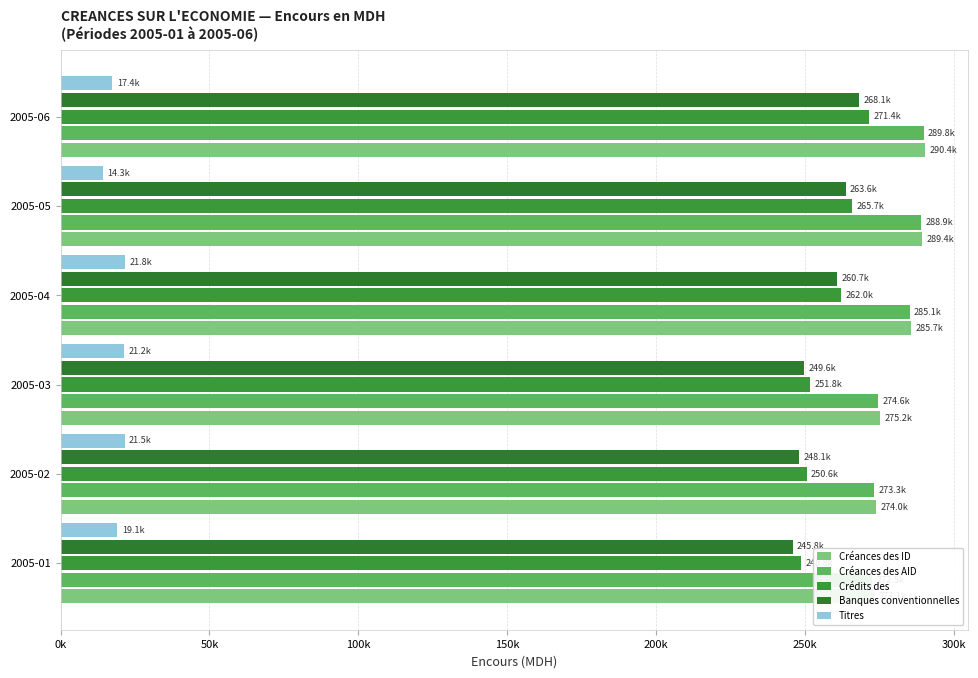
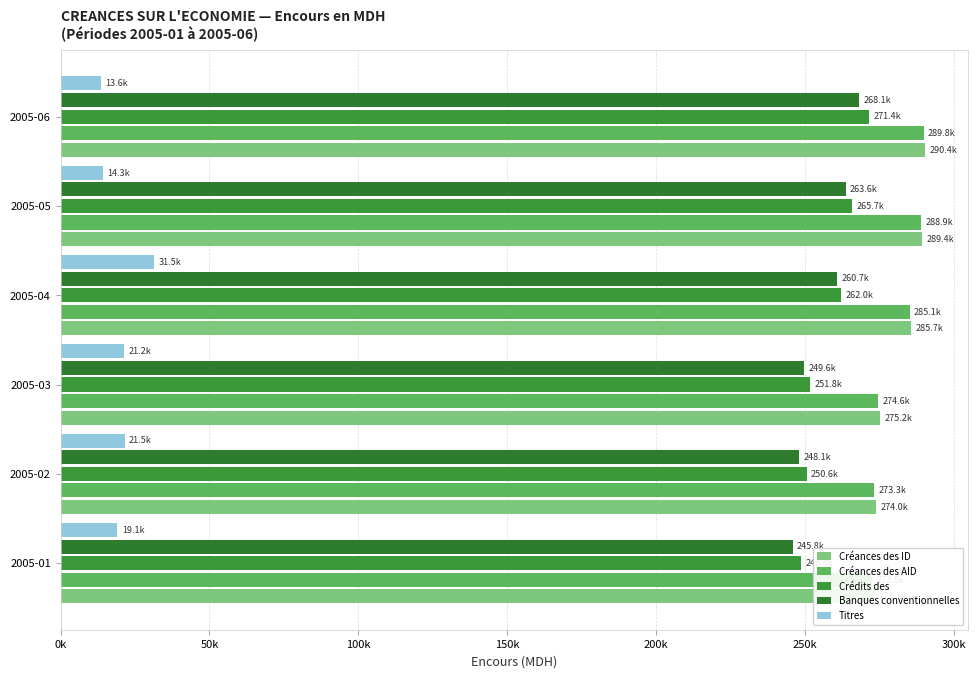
  {
    "Titres": {
-     "2005-06": "17.4k",
+     "2005-06": "13.6k",
      "2005-05": "14.3k",
-     "2005-04": "21.8k",
+     "2005-04": "31.5k",
      "2005-03": "21.2k",
      "2005-02": "21.5k",
      "2005-01": "19.1k"
    }
  }
